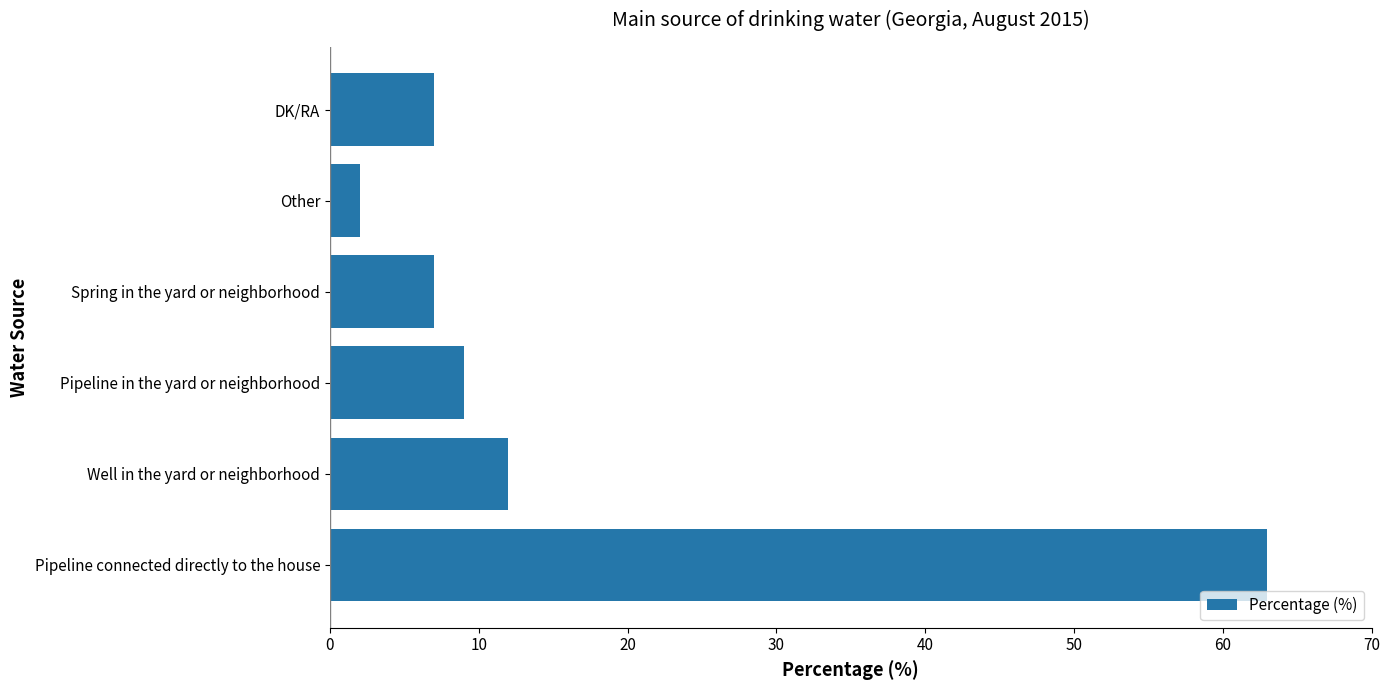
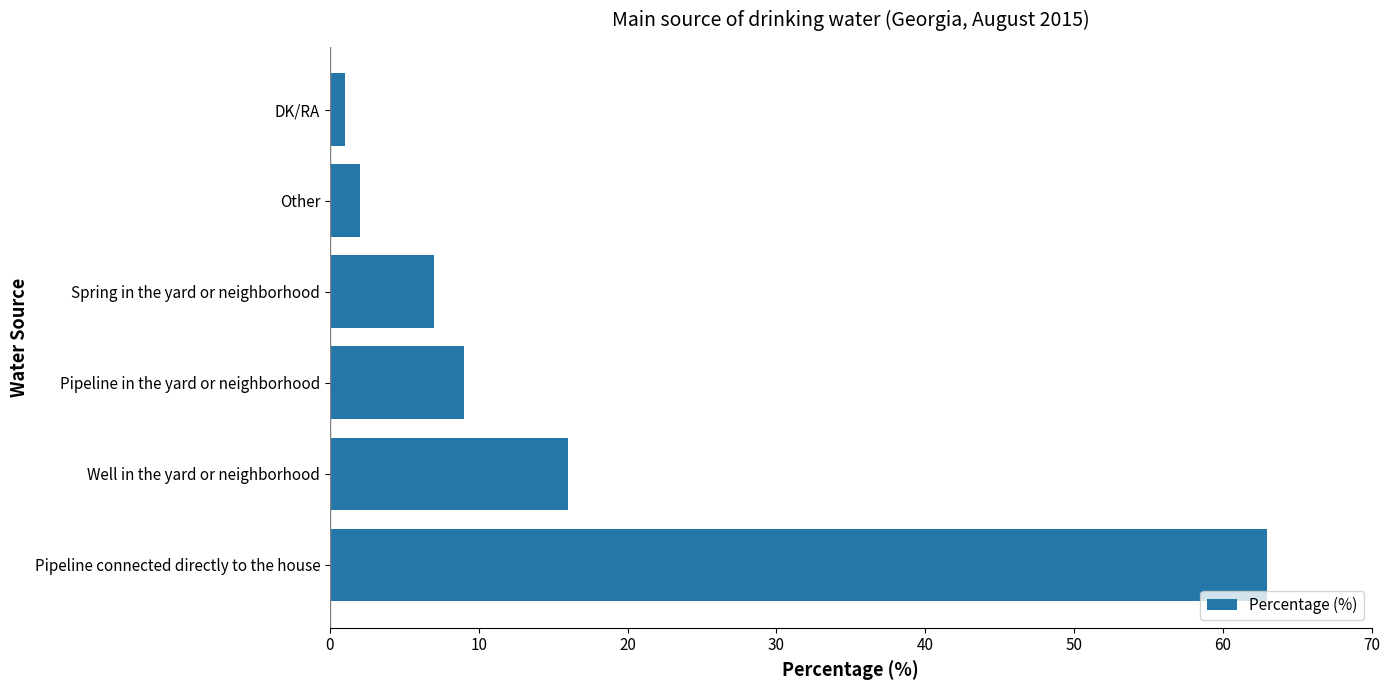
  {
-   "DK/RA": 7,
+   "DK/RA": 1,
    "Other": 2,
    "Spring in the yard or neighborhood": 7,
    "Pipeline in the yard or neighborhood": 9,
-   "Well in the yard or neighborhood": 12,
+   "Well in the yard or neighborhood": 16,
    "Pipeline connected directly to the house": 63
  }
